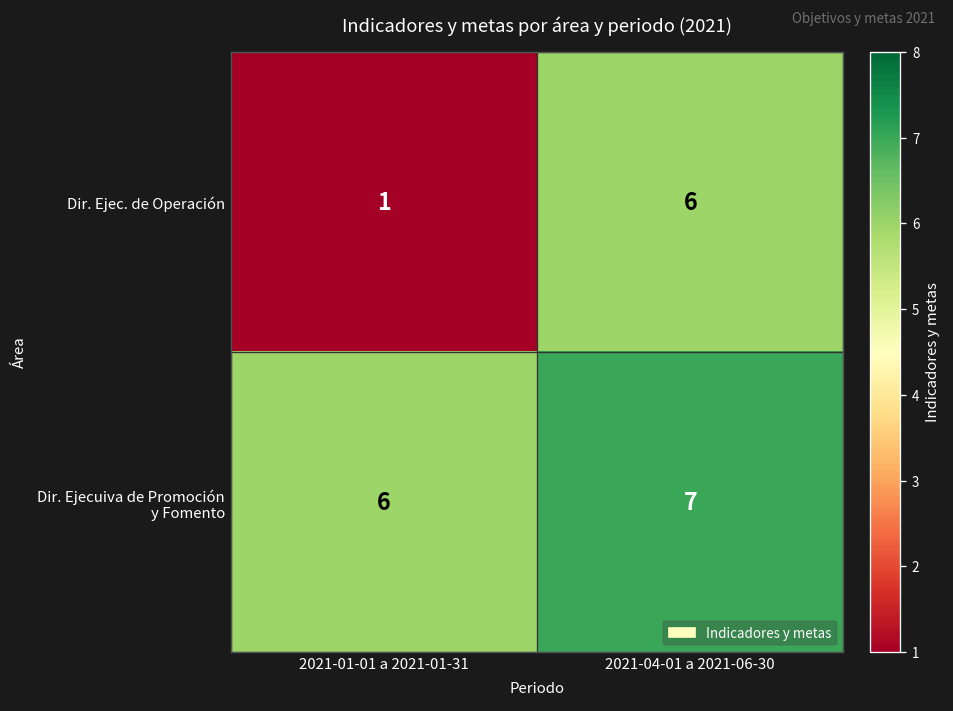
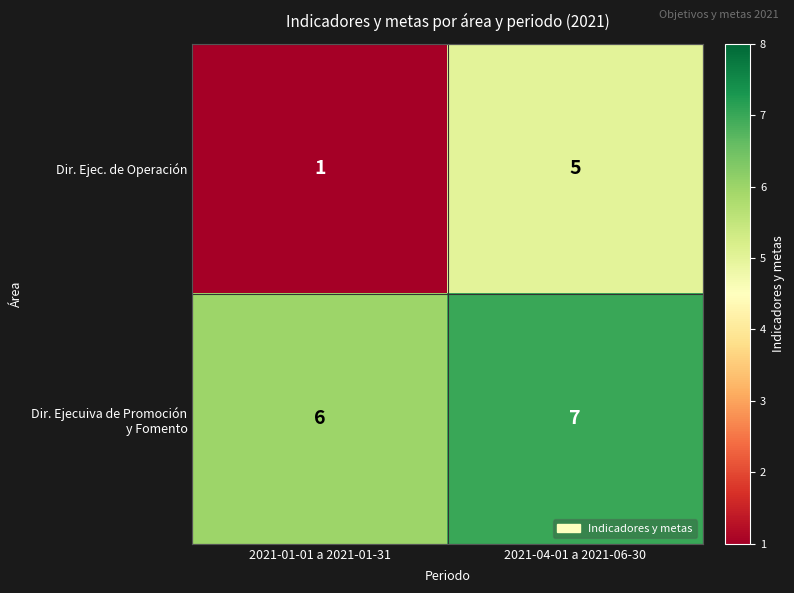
  {
    "Dir. Ejec. de Operación": {
      "2021-01-01 a 2021-01-31": 1,
-     "2021-04-01 a 2021-06-30": 6
+     "2021-04-01 a 2021-06-30": 5
    },
    "Dir. Ejecuiva de Promoción y Fomento": {
      "2021-01-01 a 2021-01-31": 6,
      "2021-04-01 a 2021-06-30": 7
    }
  }
